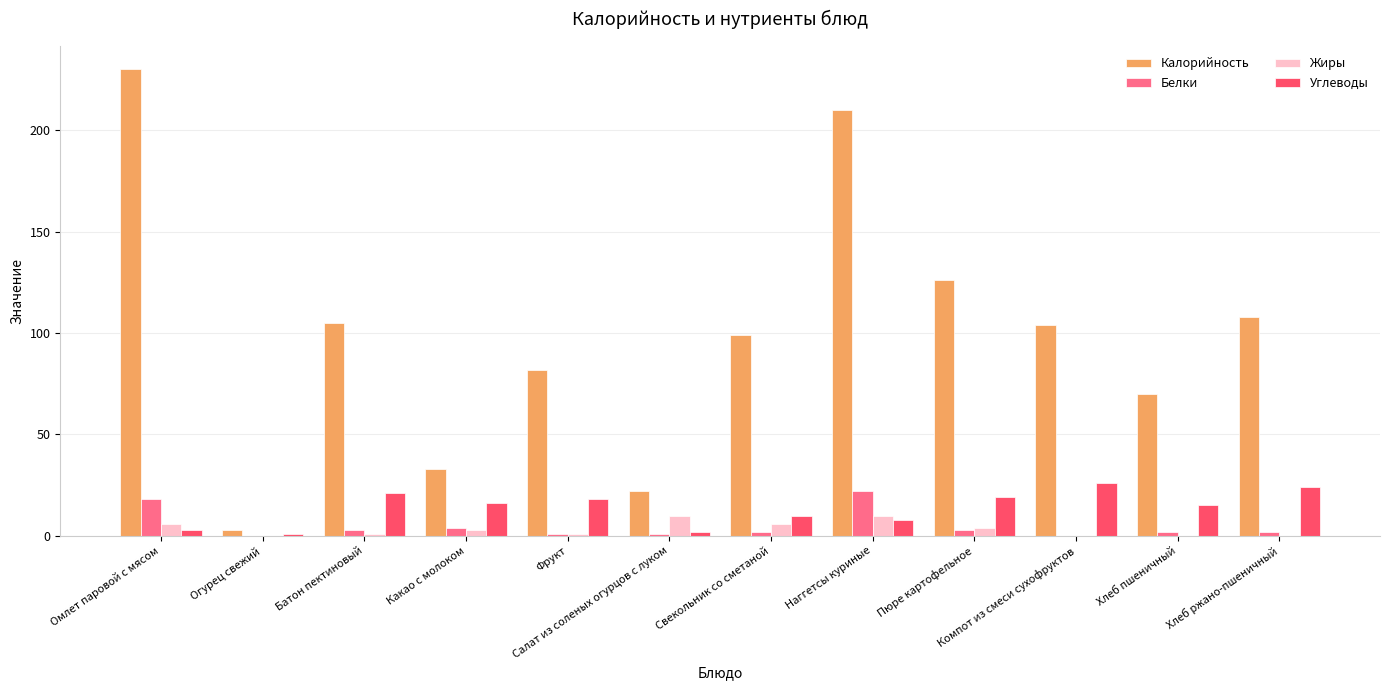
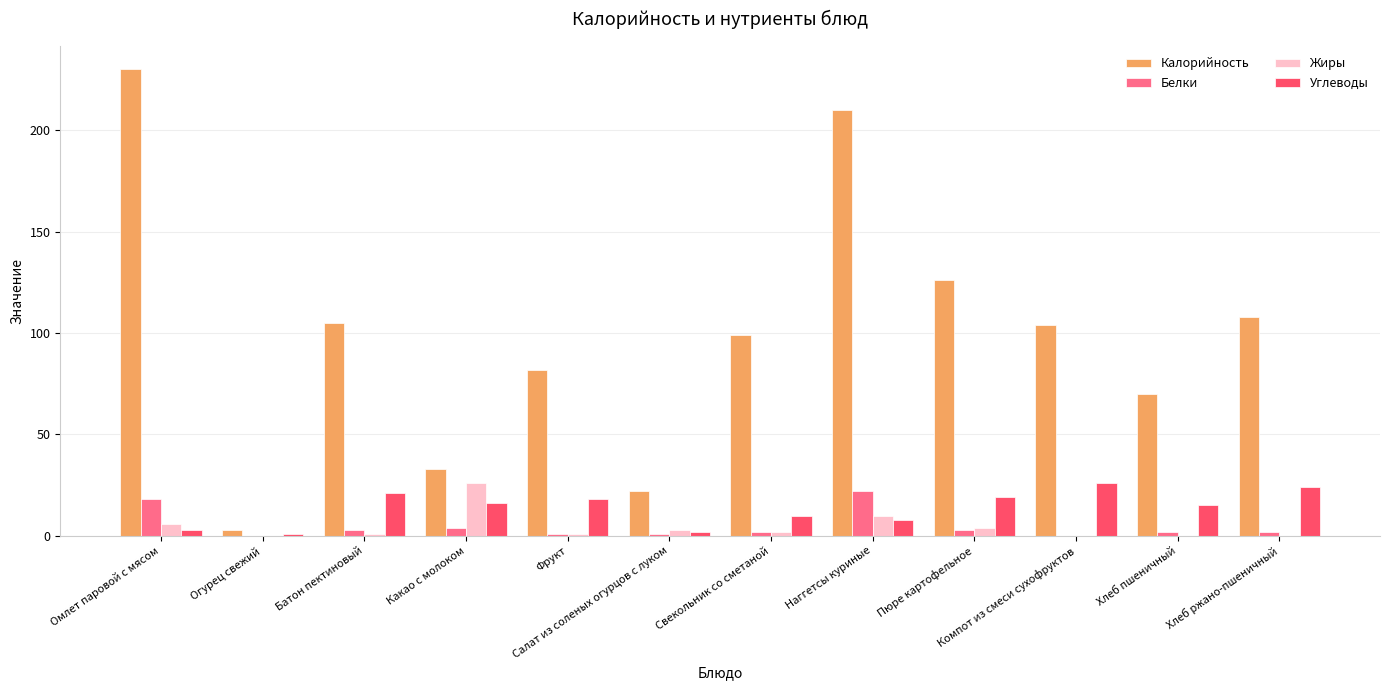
  {
    "Калорийность": {
      "Омлет паровой с мясом": 230,
      "Огурец свежий": 3,
      "Батон пектиновый": 105,
      "Какао с молоком": 33,
      "Фрукт": 82,
      "Салат из соленых огурцов с луком": 22,
      "Свекольник со сметаной": 99,
      "Наггетсы куриные": 210,
      "Пюре картофельное": 126,
      "Компот из смеси сухофруктов": 104,
      "Хлеб пшеничный": 70,
      "Хлеб ржано-пшеничный": 108
    },
    "Жиры": {
      "Омлет паровой с мясом": 6,
      "Огурец свежий": 0,
-     "Какао с молоком": 3,
-     "Салат из соленых огурцов с луком": 10,
-     "Свекольник со сметаной": 6,
+     "Какао с молоком": 26,
+     "Салат из соленых огурцов с луком": 3,
+     "Свекольник со сметаной": 2,
      "Наггетсы куриные": 10,
      "Пюре картофельное": 4,
      "Компот из смеси сухофруктов": 0,
      "Хлеб пшеничный": 0,
      "Хлеб ржано-пшеничный": 0
    }
  }
